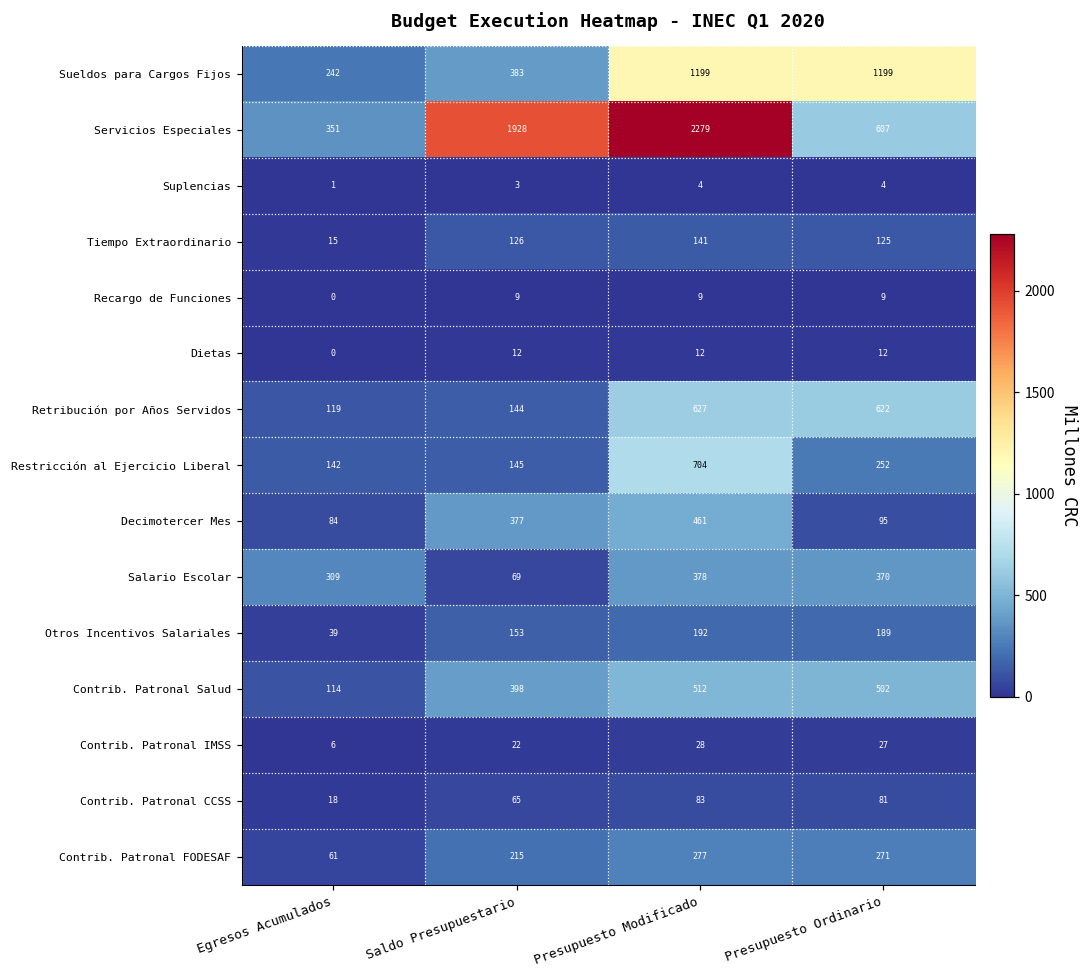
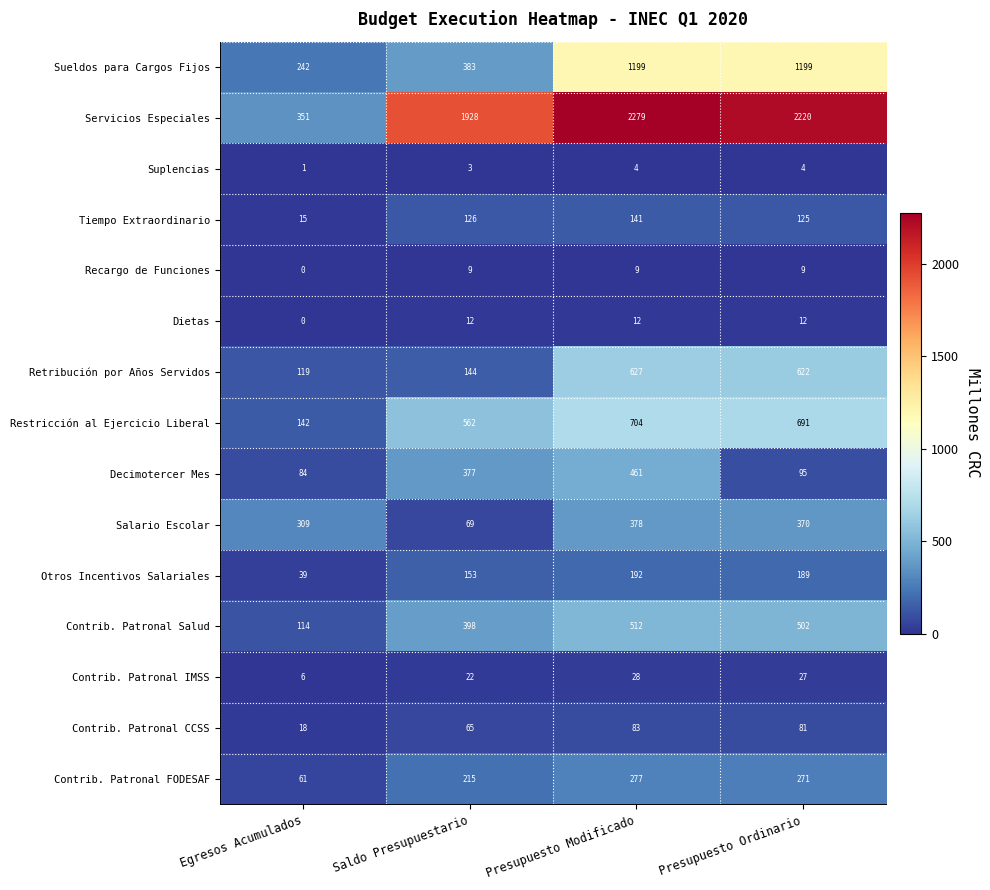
  {
    "Sueldos para Cargos Fijos": {
      "Egresos Acumulados": 242,
      "Saldo Presupuestario": 383,
      "Presupuesto Modificado": 1199,
      "Presupuesto Ordinario": 1199
    },
    "Servicios Especiales": {
      "Egresos Acumulados": 351,
      "Saldo Presupuestario": 1928,
      "Presupuesto Modificado": 2279,
-     "Presupuesto Ordinario": 607
+     "Presupuesto Ordinario": 2220
    },
    "Suplencias": {
      "Egresos Acumulados": 1,
      "Saldo Presupuestario": 3,
      "Presupuesto Modificado": 4,
      "Presupuesto Ordinario": 4
    },
    "Tiempo Extraordinario": {
      "Egresos Acumulados": 15,
      "Saldo Presupuestario": 126,
      "Presupuesto Modificado": 141,
      "Presupuesto Ordinario": 125
    },
    "Recargo de Funciones": {
      "Egresos Acumulados": 0,
      "Saldo Presupuestario": 9,
      "Presupuesto Modificado": 9,
      "Presupuesto Ordinario": 9
    },
    "Dietas": {
      "Egresos Acumulados": 0,
      "Saldo Presupuestario": 12,
      "Presupuesto Modificado": 12,
      "Presupuesto Ordinario": 12
    },
    "Retribución por Años Servidos": {
      "Egresos Acumulados": 119,
      "Saldo Presupuestario": 144,
      "Presupuesto Modificado": 627,
      "Presupuesto Ordinario": 622
    },
    "Restricción al Ejercicio Liberal": {
      "Egresos Acumulados": 142,
-     "Saldo Presupuestario": 145,
+     "Saldo Presupuestario": 562,
      "Presupuesto Modificado": 704,
-     "Presupuesto Ordinario": 252
+     "Presupuesto Ordinario": 691
    },
    "Decimotercer Mes": {
      "Egresos Acumulados": 84,
      "Saldo Presupuestario": 377,
      "Presupuesto Modificado": 461,
      "Presupuesto Ordinario": 95
    },
    "Salario Escolar": {
      "Egresos Acumulados": 309,
      "Saldo Presupuestario": 69,
      "Presupuesto Modificado": 378,
      "Presupuesto Ordinario": 370
    },
    "Otros Incentivos Salariales": {
      "Egresos Acumulados": 39,
      "Saldo Presupuestario": 153,
      "Presupuesto Modificado": 192,
      "Presupuesto Ordinario": 189
    },
    "Contrib. Patronal Salud": {
      "Egresos Acumulados": 114,
      "Saldo Presupuestario": 398,
      "Presupuesto Modificado": 512,
      "Presupuesto Ordinario": 502
    },
    "Contrib. Patronal IMSS": {
      "Egresos Acumulados": 6,
      "Saldo Presupuestario": 22,
      "Presupuesto Modificado": 28,
      "Presupuesto Ordinario": 27
    },
    "Contrib. Patronal CCSS": {
      "Egresos Acumulados": 18,
      "Saldo Presupuestario": 65,
      "Presupuesto Modificado": 83,
      "Presupuesto Ordinario": 81
    },
    "Contrib. Patronal FODESAF": {
      "Egresos Acumulados": 61,
      "Saldo Presupuestario": 215,
      "Presupuesto Modificado": 277,
      "Presupuesto Ordinario": 271
    }
  }
